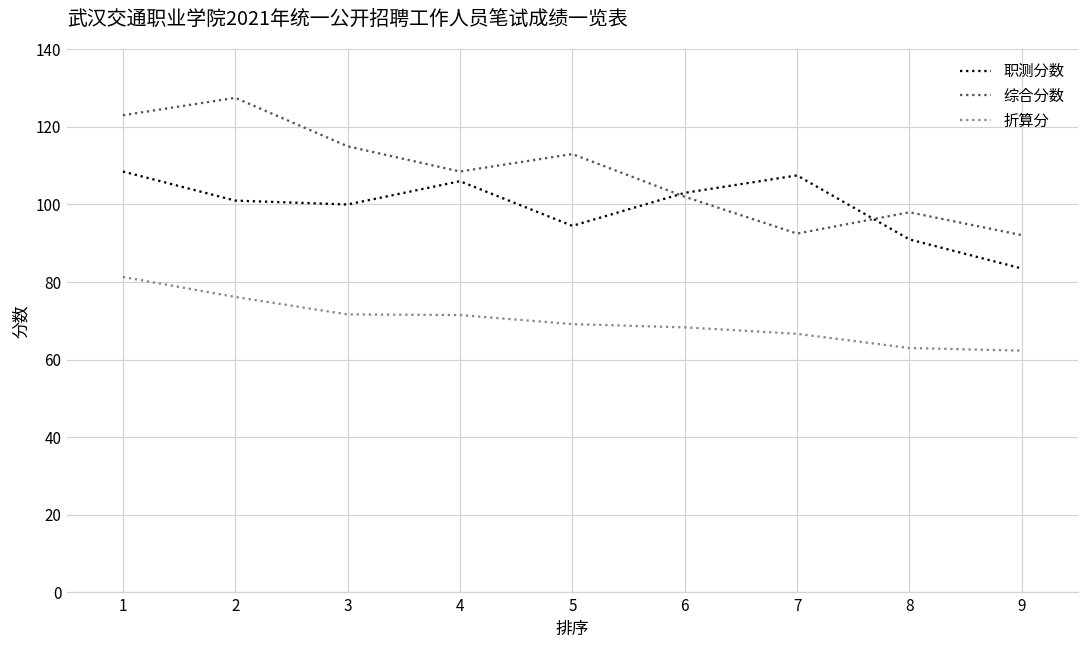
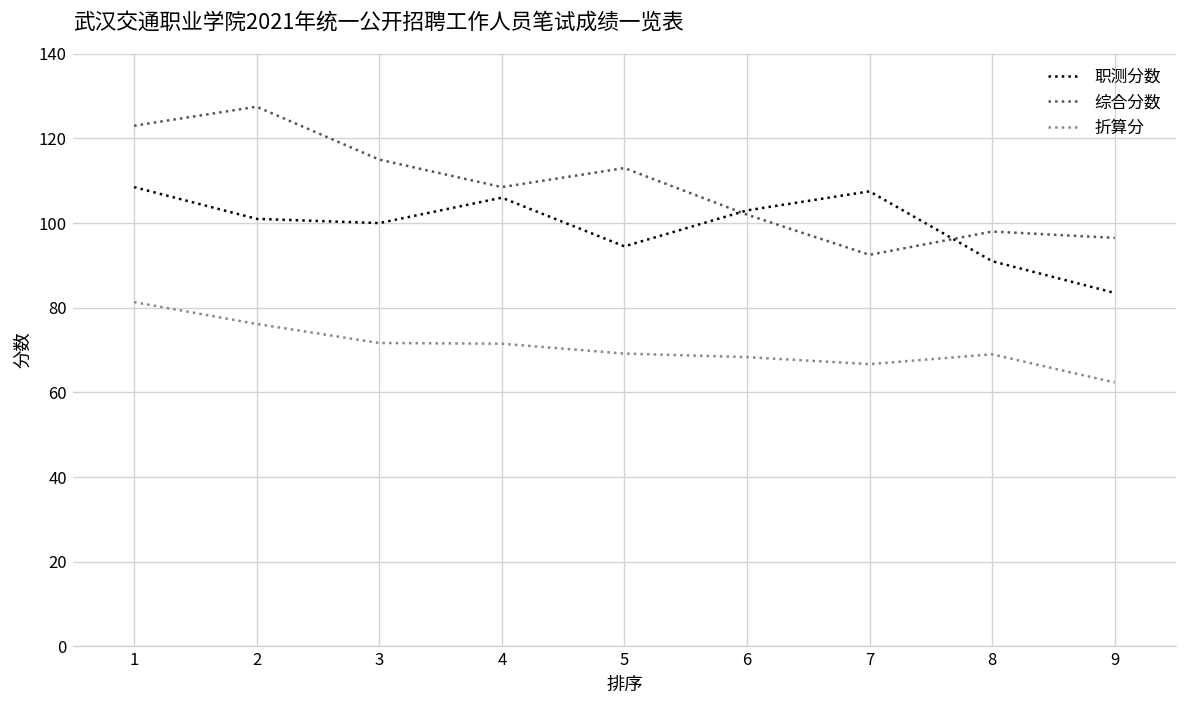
  {
    "职测分数": {
      "1": 109,
      "2": 101,
      "3": 100,
      "4": 106,
      "5": 95,
      "6": 103,
      "7": 108,
      "8": 91,
      "9": 84
    },
    "综合分数": {
      "1": 123,
      "2": 128,
      "3": 115,
      "4": 109,
      "5": 113,
      "6": 102,
      "7": 93,
      "8": 98,
-     "9": 92
+     "9": 97
    },
    "折算分": {
      "1": 81,
      "2": 76,
      "3": 72,
      "4": 72,
      "5": 69,
      "6": 68,
      "7": 67,
-     "8": 63,
+     "8": 69,
      "9": 62
    }
  }
